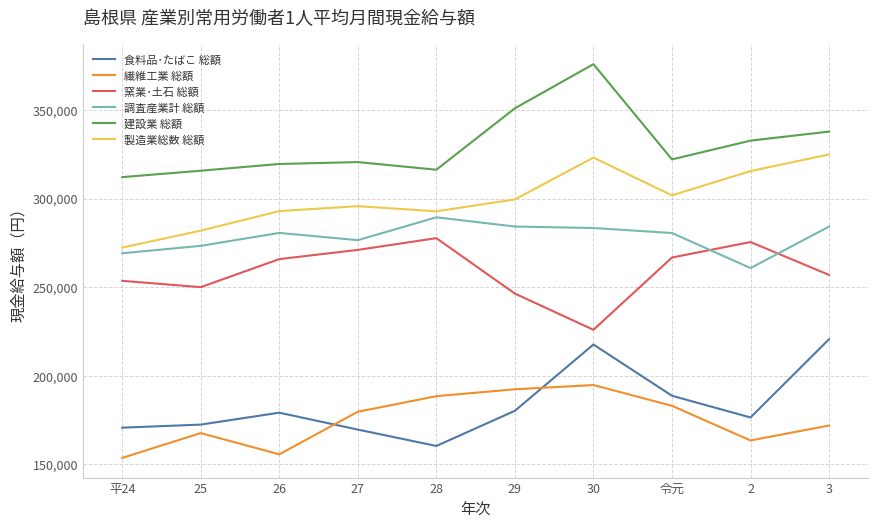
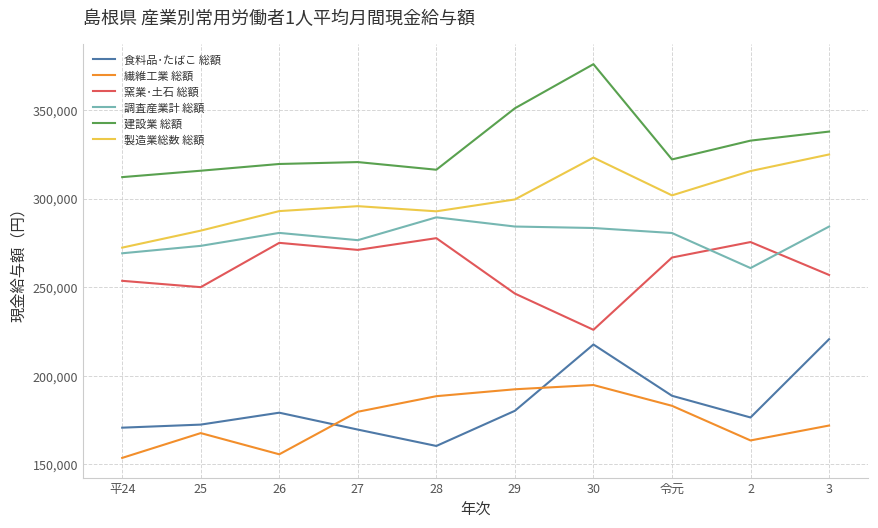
  {
    "食料品･たばこ 総額": {
      "平24": "171,000",
      "25": "172,000",
      "26": "179,000",
      "27": "170,000",
      "28": "160,000",
      "29": "180,000",
      "30": "218,000",
      "令元": "189,000",
      "2": "177,000",
      "3": "221,000"
    },
    "繊維工業 総額": {
      "平24": "154,000",
      "25": "168,000",
      "26": "156,000",
      "27": "180,000",
      "28": "189,000",
      "29": "192,000",
      "30": "195,000",
      "令元": "183,000",
      "2": "164,000",
      "3": "172,000"
    },
    "窯業･土石 総額": {
      "平24": "254,000",
      "25": "250,000",
-     "26": "266,000",
+     "26": "275,000",
      "27": "271,000",
      "28": "278,000",
      "29": "246,000",
      "30": "226,000",
      "令元": "267,000",
      "2": "276,000",
      "3": "257,000"
    },
    "調査産業計 総額": {
      "平24": "269,000",
      "25": "273,000",
      "26": "281,000",
      "27": "277,000",
      "28": "289,000",
      "29": "284,000",
      "30": "283,000",
      "令元": "281,000",
      "2": "261,000",
      "3": "284,000"
    },
    "建設業 総額": {
      "平24": "312,000",
      "25": "316,000",
      "26": "320,000",
      "27": "321,000",
      "28": "316,000",
      "29": "351,000",
      "30": "376,000",
      "令元": "322,000",
      "2": "333,000",
      "3": "338,000"
    },
    "製造業総数 総額": {
      "平24": "272,000",
      "25": "282,000",
      "26": "293,000",
      "27": "296,000",
      "28": "293,000",
      "29": "300,000",
      "30": "323,000",
      "令元": "302,000",
      "2": "316,000",
      "3": "325,000"
    }
  }
